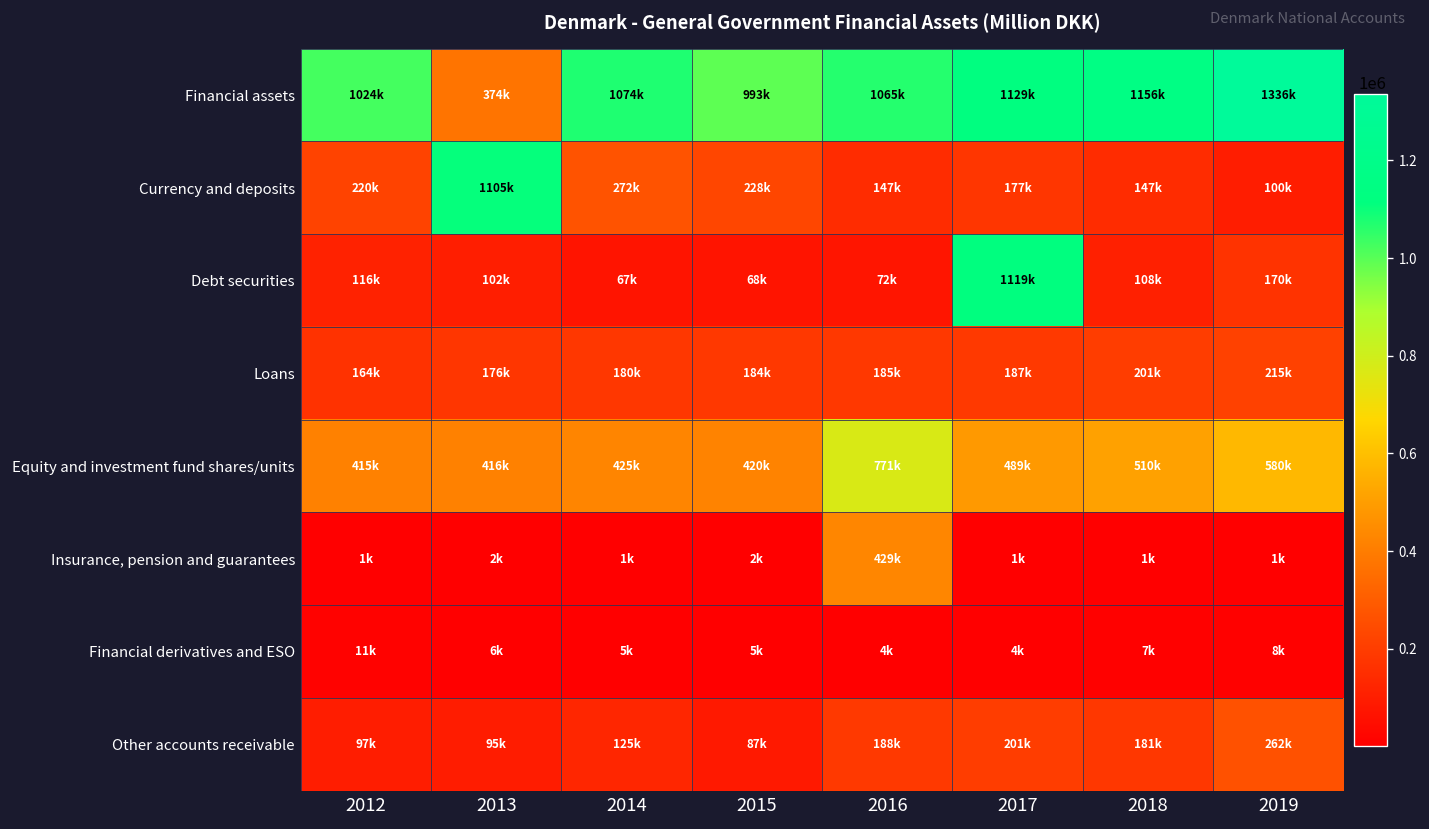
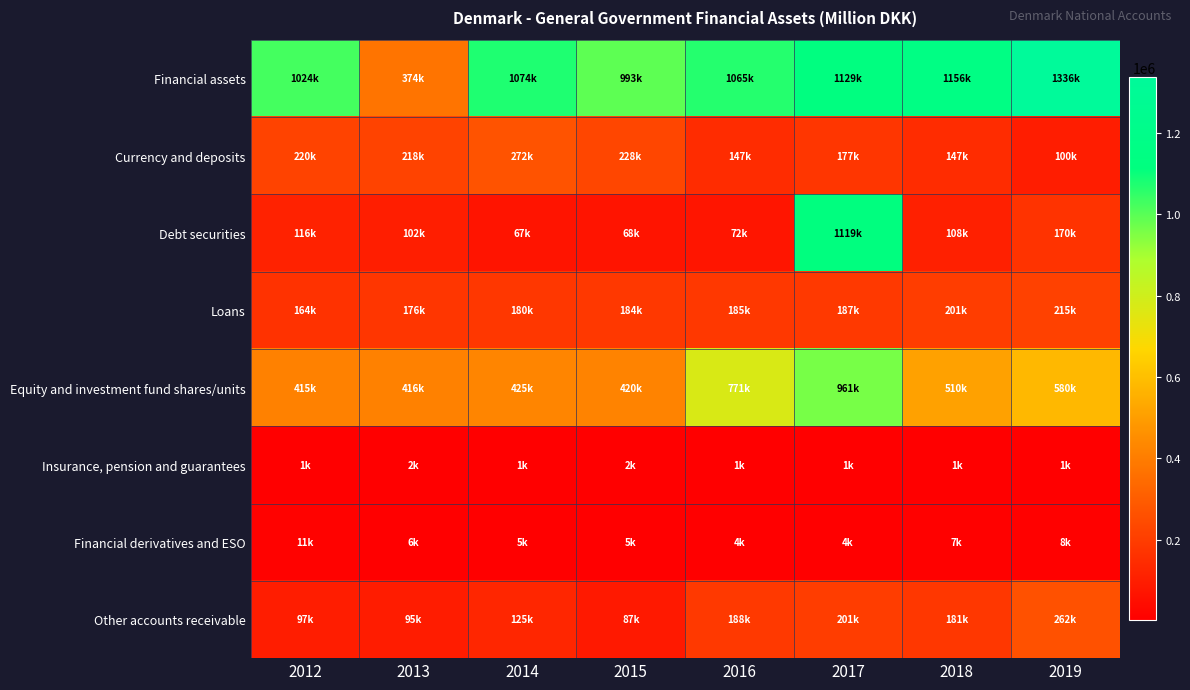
  {
    "Financial assets": {
      "2012": "1024k",
      "2013": "374k",
      "2014": "1074k",
      "2015": "993k",
      "2016": "1065k",
      "2017": "1129k",
      "2018": "1156k",
      "2019": "1336k"
    },
    "Currency and deposits": {
      "2012": "220k",
-     "2013": "1105k",
+     "2013": "218k",
      "2014": "272k",
      "2015": "228k",
      "2016": "147k",
      "2017": "177k",
      "2018": "147k",
      "2019": "100k"
    },
    "Debt securities": {
      "2012": "116k",
      "2013": "102k",
      "2014": "67k",
      "2015": "68k",
      "2016": "72k",
      "2017": "1119k",
      "2018": "108k",
      "2019": "170k"
    },
    "Loans": {
      "2012": "164k",
      "2013": "176k",
      "2014": "180k",
      "2015": "184k",
      "2016": "185k",
      "2017": "187k",
      "2018": "201k",
      "2019": "215k"
    },
    "Equity and investment fund shares/units": {
      "2012": "415k",
      "2013": "416k",
      "2014": "425k",
      "2015": "420k",
      "2016": "771k",
-     "2017": "489k",
+     "2017": "961k",
      "2018": "510k",
      "2019": "580k"
    },
    "Insurance, pension and guarantees": {
      "2012": "1k",
      "2013": "2k",
      "2014": "1k",
      "2015": "2k",
-     "2016": "429k",
+     "2016": "1k",
      "2017": "1k",
      "2018": "1k",
      "2019": "1k"
    },
    "Financial derivatives and ESO": {
      "2012": "11k",
      "2013": "6k",
      "2014": "5k",
      "2015": "5k",
      "2016": "4k",
      "2017": "4k",
      "2018": "7k",
      "2019": "8k"
    },
    "Other accounts receivable": {
      "2012": "97k",
      "2013": "95k",
      "2014": "125k",
      "2015": "87k",
      "2016": "188k",
      "2017": "201k",
      "2018": "181k",
      "2019": "262k"
    }
  }
